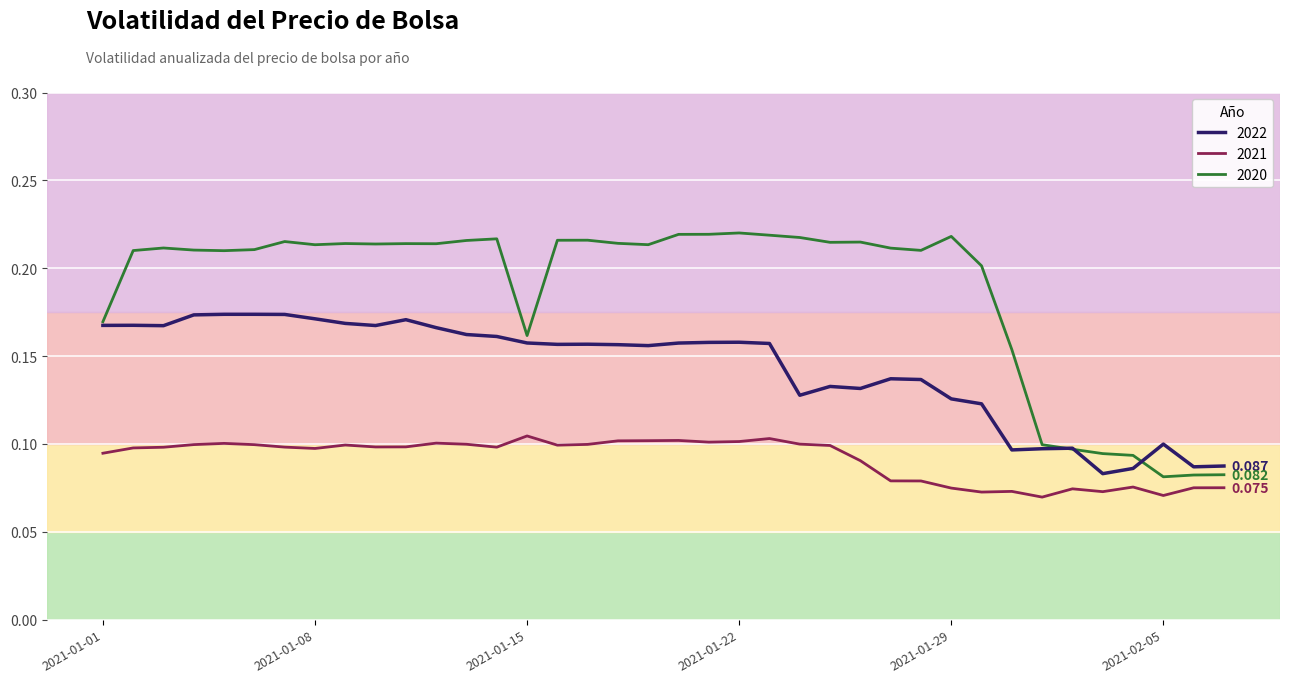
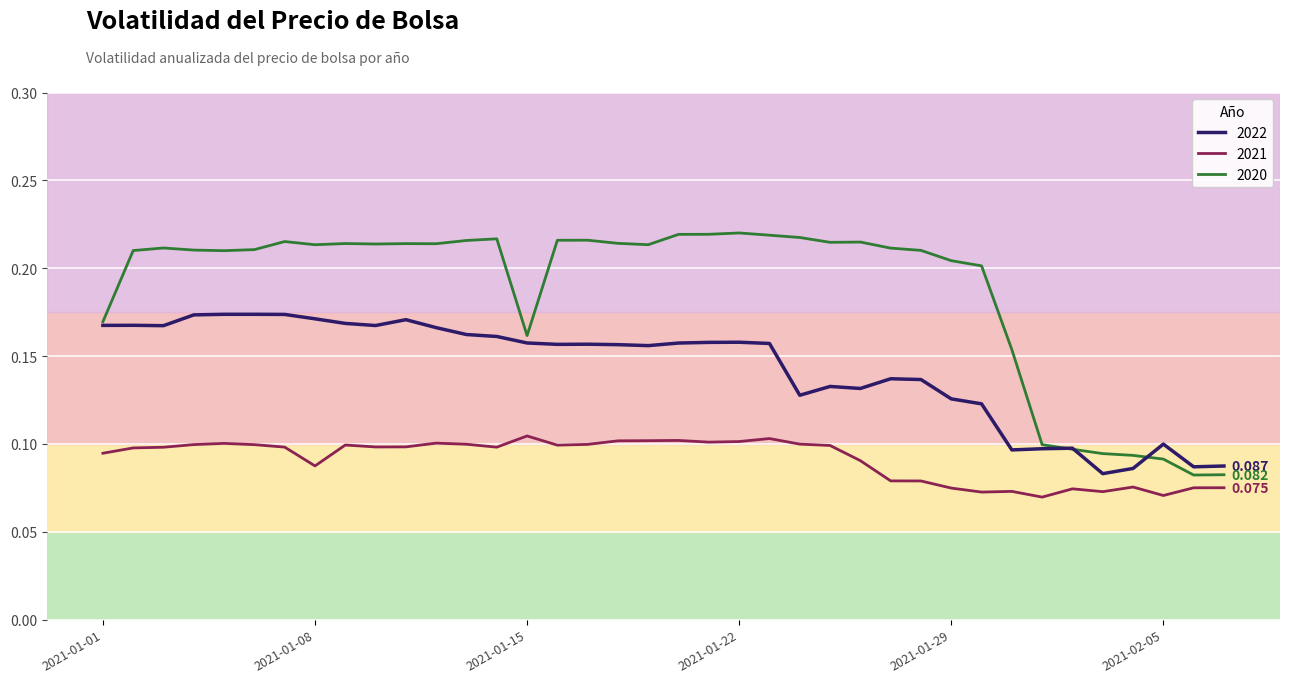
  {
    "2022": {
      "2021-01-01": 0.167,
      "2021-01-08": 0.171,
      "2021-01-15": 0.157,
      "2021-01-22": 0.158,
      "2021-01-29": 0.126,
      "2021-02-05": 0.100
    },
    "2021": {
      "2021-01-01": 0.095,
-     "2021-01-08": 0.097,
+     "2021-01-08": 0.087,
      "2021-01-15": 0.105,
      "2021-01-22": 0.101,
      "2021-01-29": 0.075,
      "2021-02-05": 0.071
    },
    "2020": {
      "2021-01-01": 0.170,
      "2021-01-08": 0.213,
      "2021-01-15": 0.162,
      "2021-01-22": 0.220,
-     "2021-01-29": 0.218,
-     "2021-02-05": 0.081
+     "2021-01-29": 0.204,
+     "2021-02-05": 0.091
    }
  }
